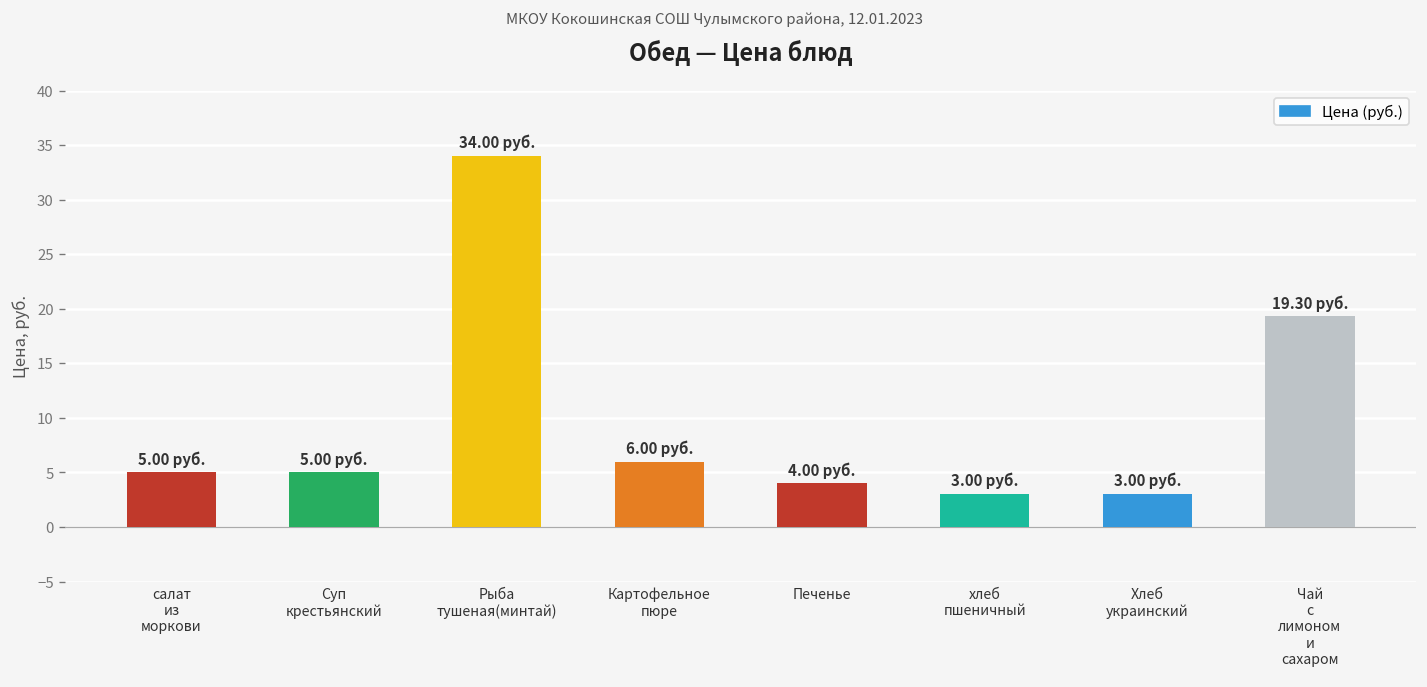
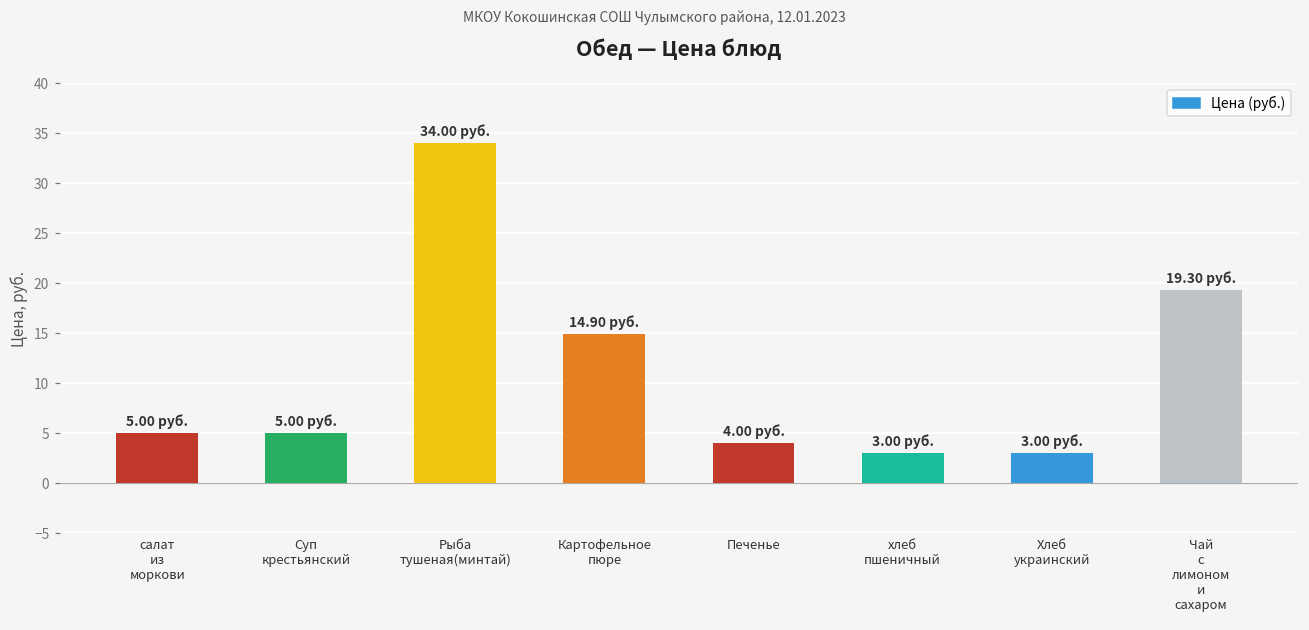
  {
    "салат из моркови": 5.00,
    "Суп крестьянский": 5.00,
    "Рыба тушеная(минтай)": 34.00,
-   "Картофельное пюре": 6.00,
+   "Картофельное пюре": 14.90,
    "Печенье": 4.00,
    "хлеб пшеничный": 3.00,
    "Хлеб украинский": 3.00,
    "Чай с лимоном и сахаром": 19.30
  }
